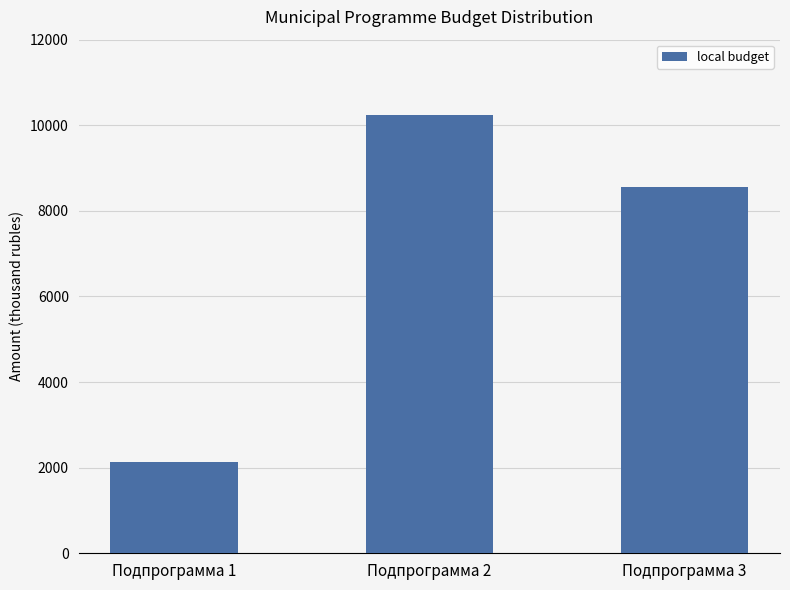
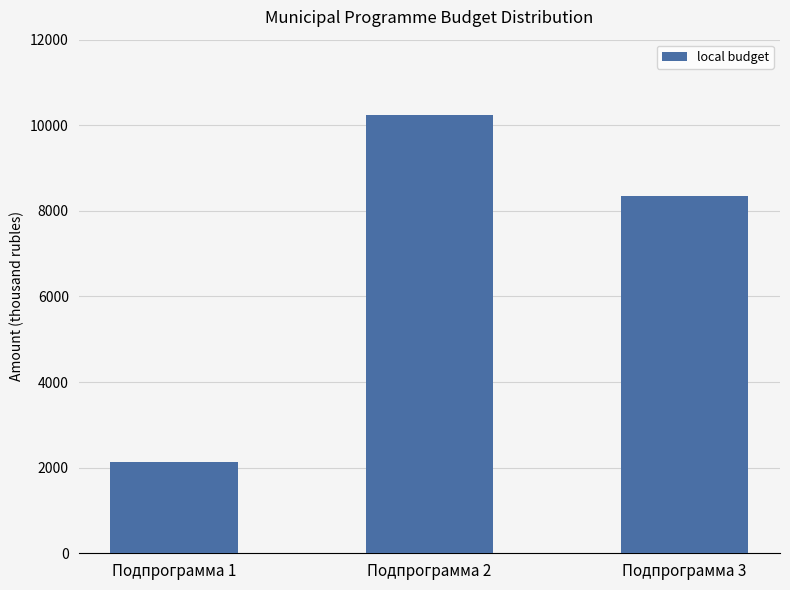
  {
    "Подпрограмма 1": 2100,
    "Подпрограмма 2": 10200,
-   "Подпрограмма 3": 8600
+   "Подпрограмма 3": 8300
  }
